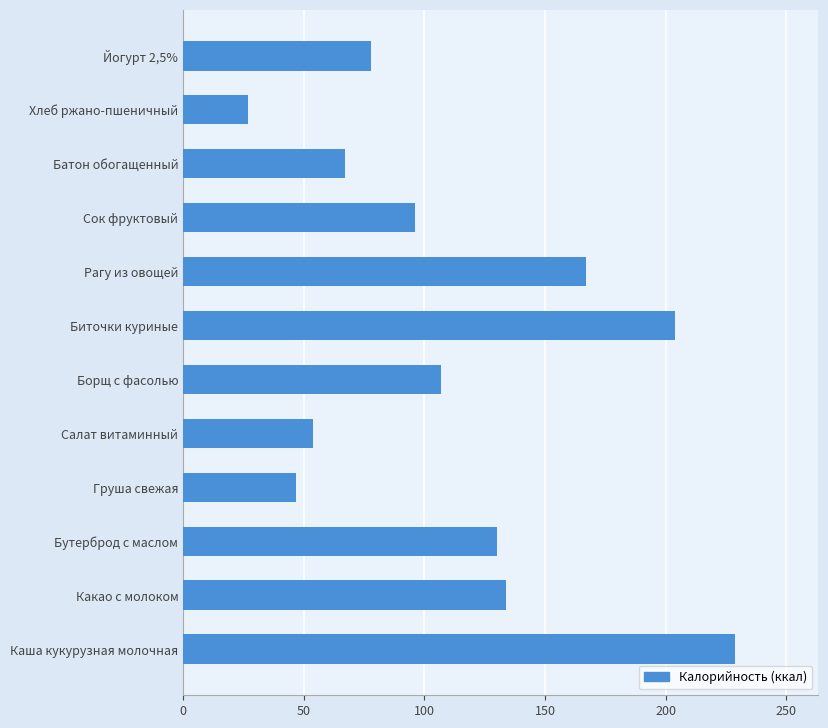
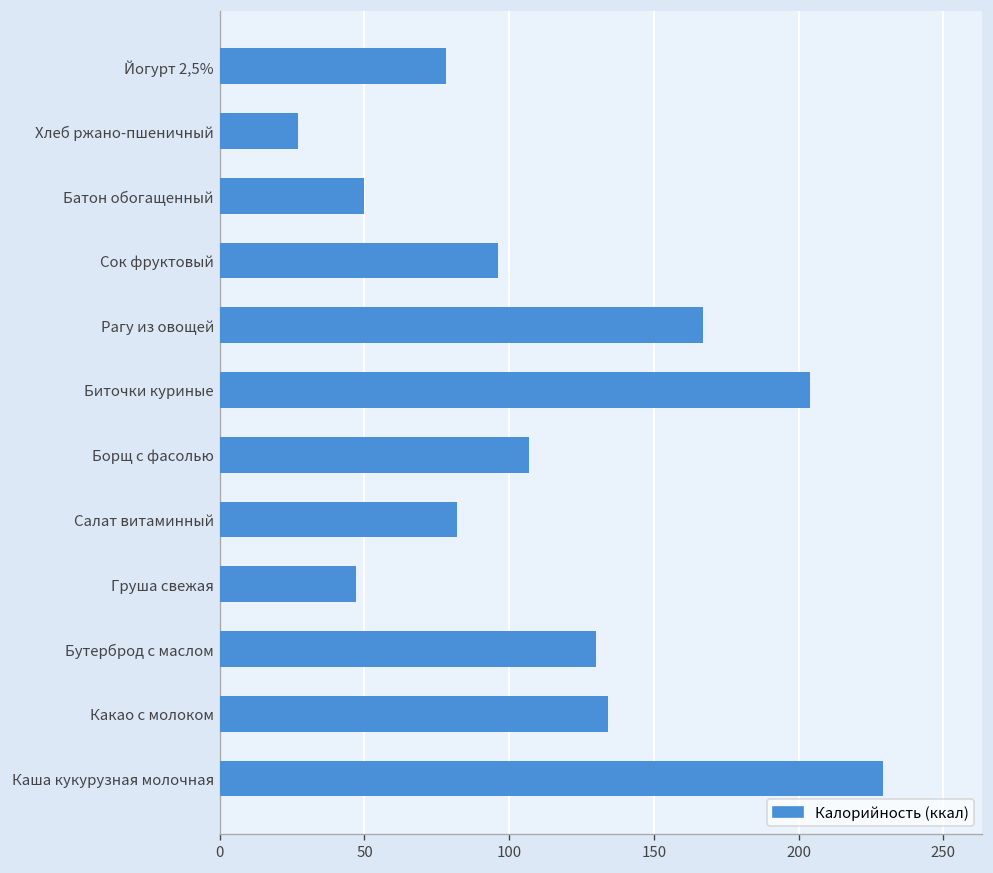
  {
    "Йогурт 2,5%": 78,
    "Хлеб ржано-пшеничный": 27,
-   "Батон обогащенный": 67,
+   "Батон обогащенный": 50,
    "Сок фруктовый": 96,
    "Рагу из овощей": 167,
    "Биточки куриные": 204,
    "Борщ с фасолью": 107,
-   "Салат витаминный": 54,
+   "Салат витаминный": 82,
    "Груша свежая": 47,
    "Бутерброд с маслом": 130,
    "Какао с молоком": 134,
    "Каша кукурузная молочная": 229
  }
